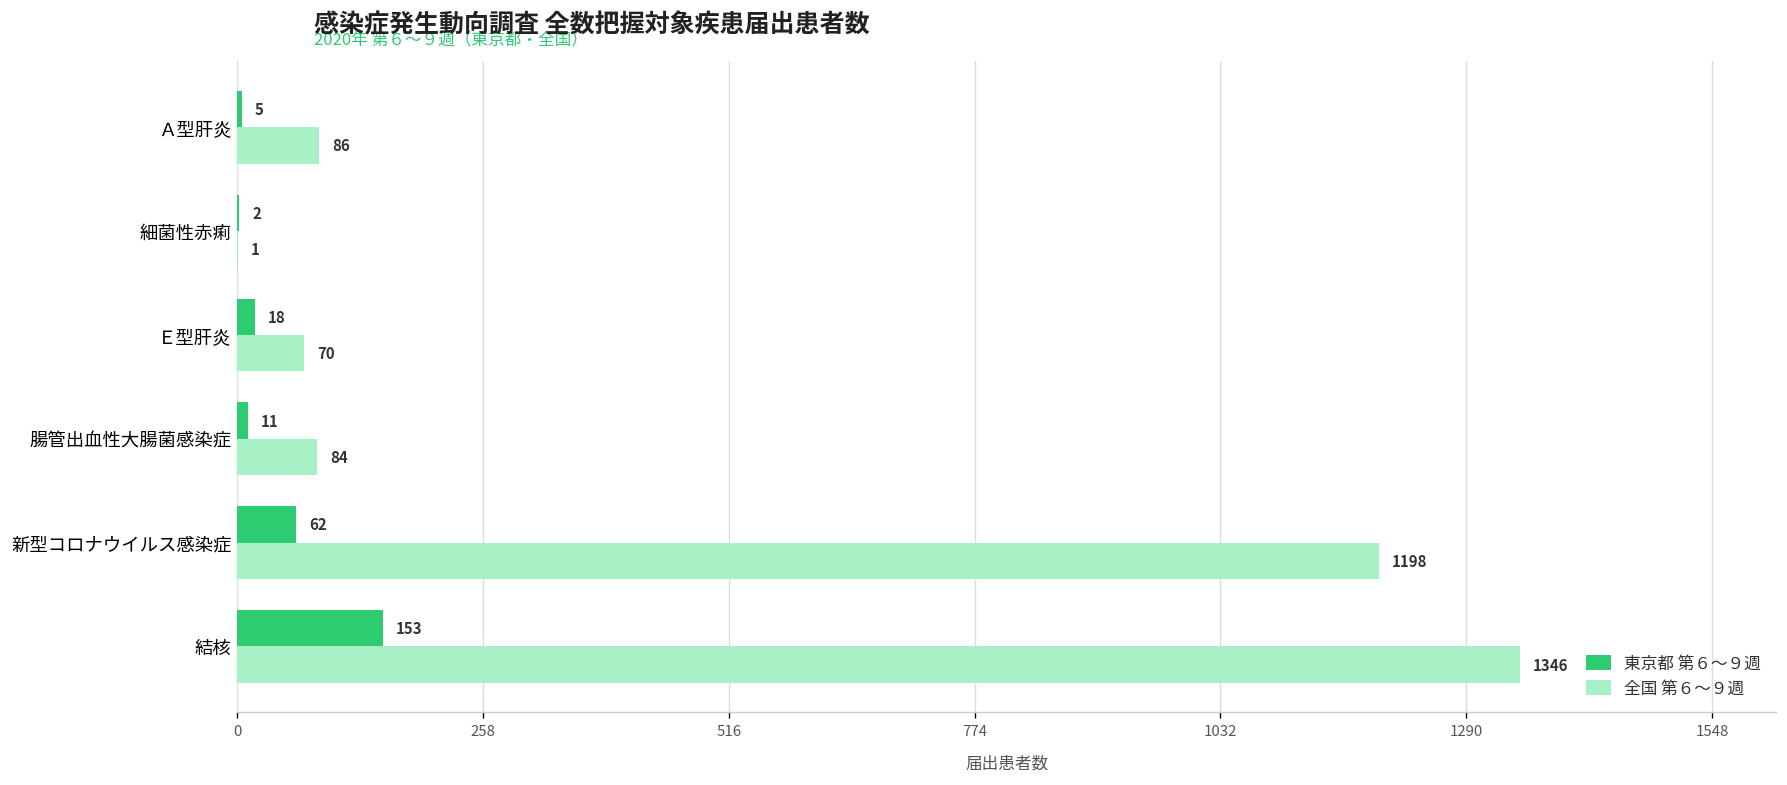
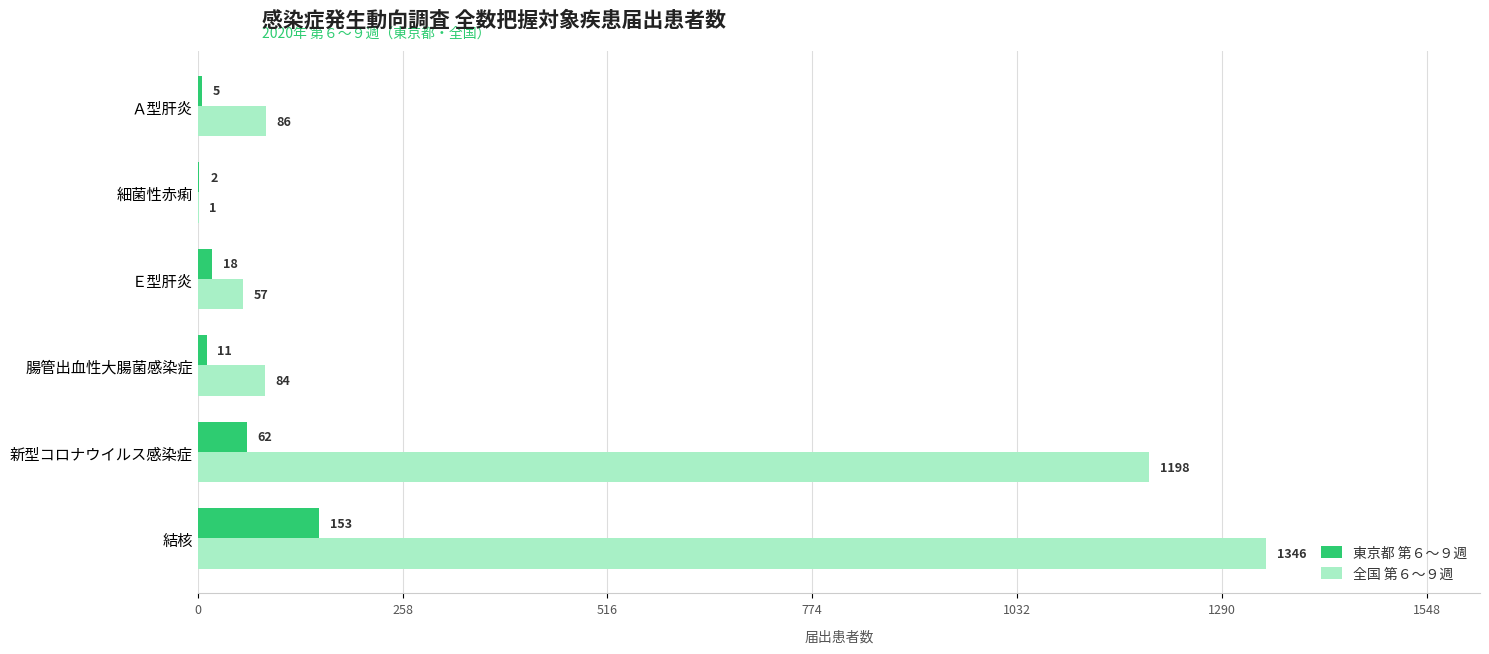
  {
    "東京都 第６～９週": {
      "Ａ型肝炎": 5,
      "細菌性赤痢": 2,
      "Ｅ型肝炎": 18,
      "腸管出血性大腸菌感染症": 11,
      "新型コロナウイルス感染症": 62,
      "結核": 153
    },
    "全国 第６～９週": {
      "Ａ型肝炎": 86,
      "細菌性赤痢": 1,
-     "Ｅ型肝炎": 70,
+     "Ｅ型肝炎": 57,
      "腸管出血性大腸菌感染症": 84,
      "新型コロナウイルス感染症": 1198,
      "結核": 1346
    }
  }
